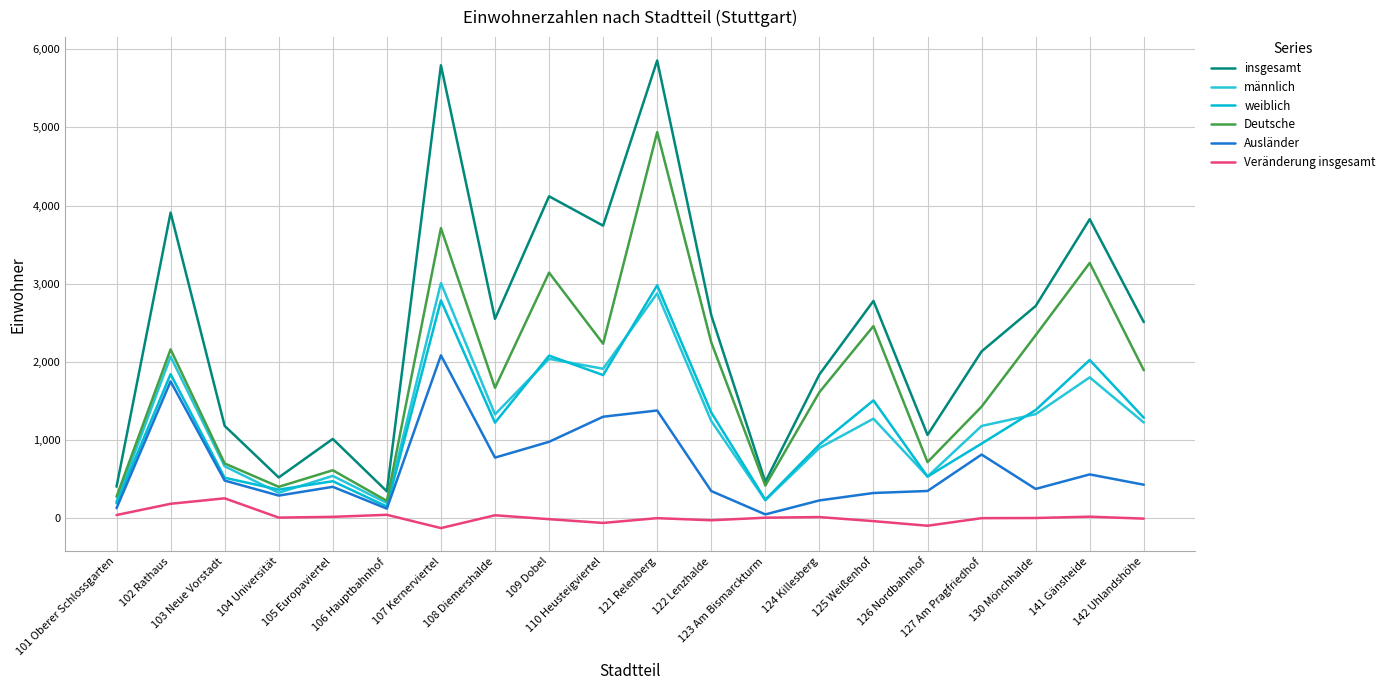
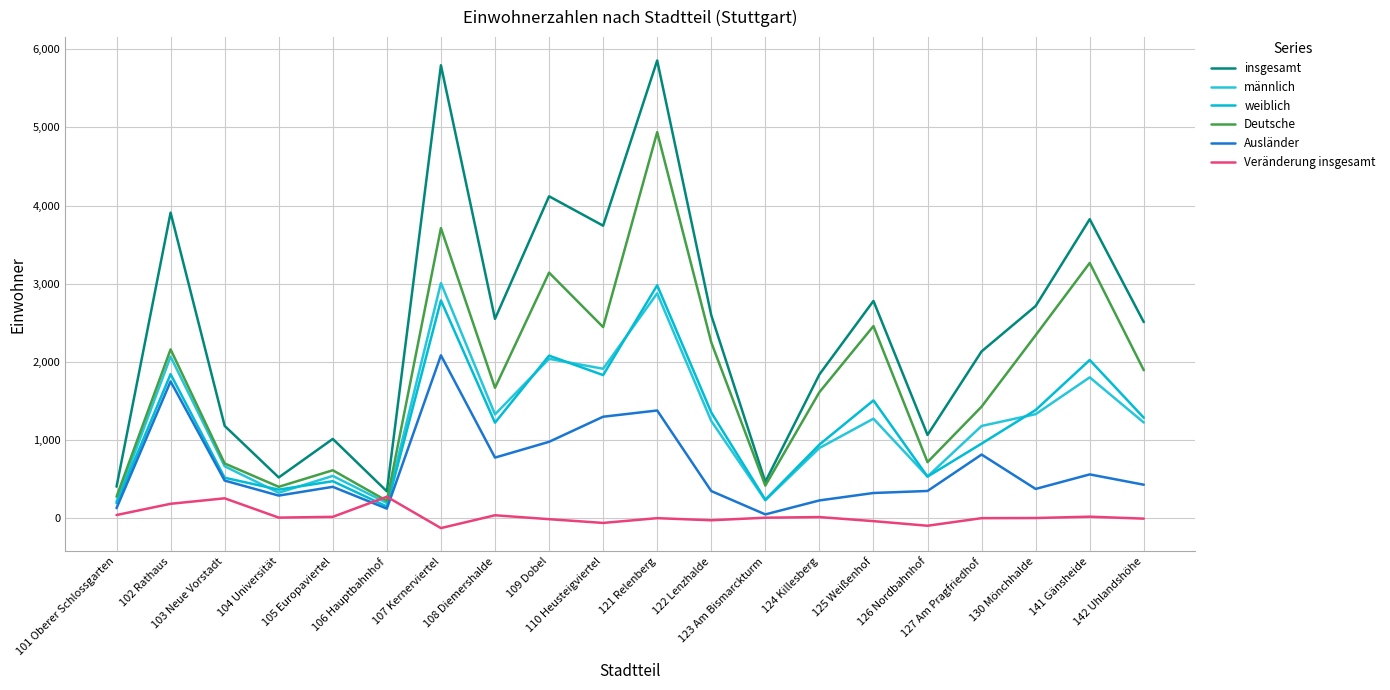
  {
    "insgesamt": {
      "101 Oberer Schlossgarten": "400",
      "102 Rathaus": "3,900",
      "103 Neue Vorstadt": "1,200",
      "104 Universität": "500",
      "105 Europaviertel": "1,000",
      "106 Hauptbahnhof": "300",
      "107 Kernerviertel": "5,800",
      "108 Diemershalde": "2,600",
      "109 Dobel": "4,100",
      "110 Heusteigviertel": "3,700",
      "121 Relenberg": "5,900",
      "122 Lenzhalde": "2,600",
      "123 Am Bismarckturm": "500",
      "124 Killesberg": "1,800",
      "125 Weißenhof": "2,800",
      "126 Nordbahnhof": "1,100",
      "127 Am Pragfriedhof": "2,100",
      "130 Mönchhalde": "2,700",
      "141 Gänsheide": "3,800",
      "142 Uhlandshöhe": "2,500"
    },
    "Deutsche": {
      "101 Oberer Schlossgarten": "300",
      "102 Rathaus": "2,200",
      "103 Neue Vorstadt": "700",
      "104 Universität": "400",
      "105 Europaviertel": "600",
      "107 Kernerviertel": "3,700",
      "108 Diemershalde": "1,700",
      "109 Dobel": "3,100",
-     "110 Heusteigviertel": "2,200",
+     "110 Heusteigviertel": "2,400",
      "121 Relenberg": "4,900",
      "122 Lenzhalde": "2,300",
      "123 Am Bismarckturm": "400",
      "124 Killesberg": "1,600",
      "125 Weißenhof": "2,500",
      "126 Nordbahnhof": "700",
      "127 Am Pragfriedhof": "1,400",
      "130 Mönchhalde": "2,300",
      "141 Gänsheide": "3,300",
      "142 Uhlandshöhe": "1,900"
    },
    "Ausländer": {
      "101 Oberer Schlossgarten": "100",
      "102 Rathaus": "1,800",
      "103 Neue Vorstadt": "500",
      "104 Universität": "300",
      "105 Europaviertel": "400",
      "107 Kernerviertel": "2,100",
      "108 Diemershalde": "800",
      "109 Dobel": "1,000",
      "110 Heusteigviertel": "1,300",
      "121 Relenberg": "1,400",
      "122 Lenzhalde": "300",
      "123 Am Bismarckturm": "0",
      "124 Killesberg": "200",
      "125 Weißenhof": "300",
      "126 Nordbahnhof": "300",
      "127 Am Pragfriedhof": "800",
      "130 Mönchhalde": "400",
      "141 Gänsheide": "600",
      "142 Uhlandshöhe": "400"
    },
    "Veränderung insgesamt": {
      "101 Oberer Schlossgarten": "0",
      "102 Rathaus": "200",
      "103 Neue Vorstadt": "300",
      "104 Universität": "0",
      "105 Europaviertel": "0",
-     "106 Hauptbahnhof": "0",
+     "106 Hauptbahnhof": "300",
      "107 Kernerviertel": "-100",
      "108 Diemershalde": "0",
      "109 Dobel": "0",
      "110 Heusteigviertel": "-100",
      "121 Relenberg": "0",
      "122 Lenzhalde": "0",
      "123 Am Bismarckturm": "0",
      "124 Killesberg": "0",
      "125 Weißenhof": "0",
      "126 Nordbahnhof": "-100",
      "127 Am Pragfriedhof": "0",
      "130 Mönchhalde": "0",
      "141 Gänsheide": "0",
      "142 Uhlandshöhe": "0"
    }
  }
